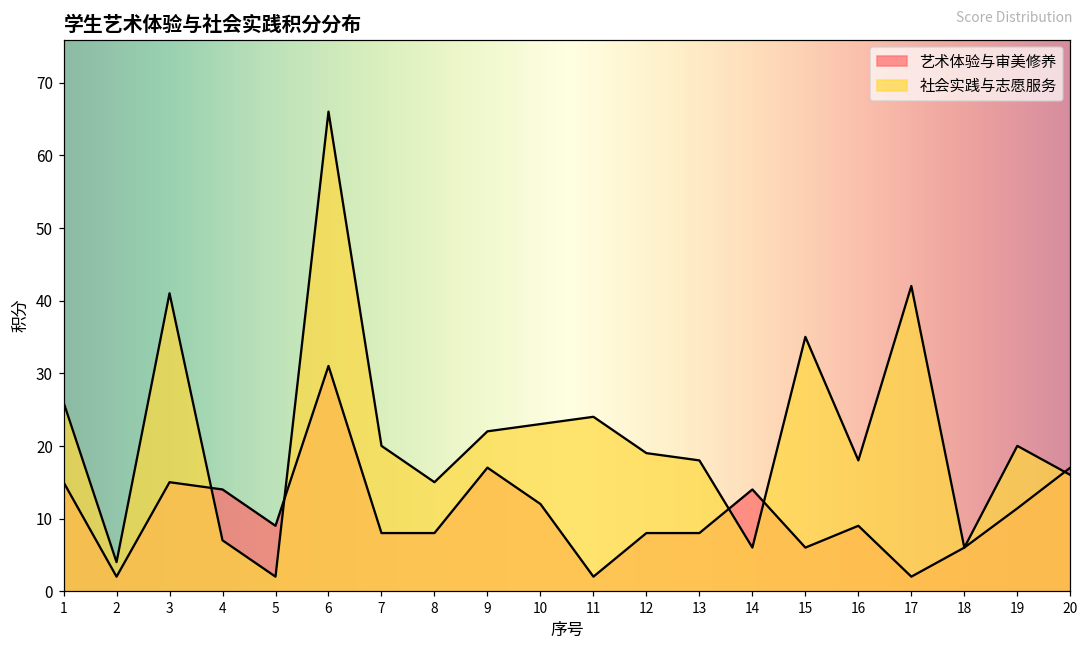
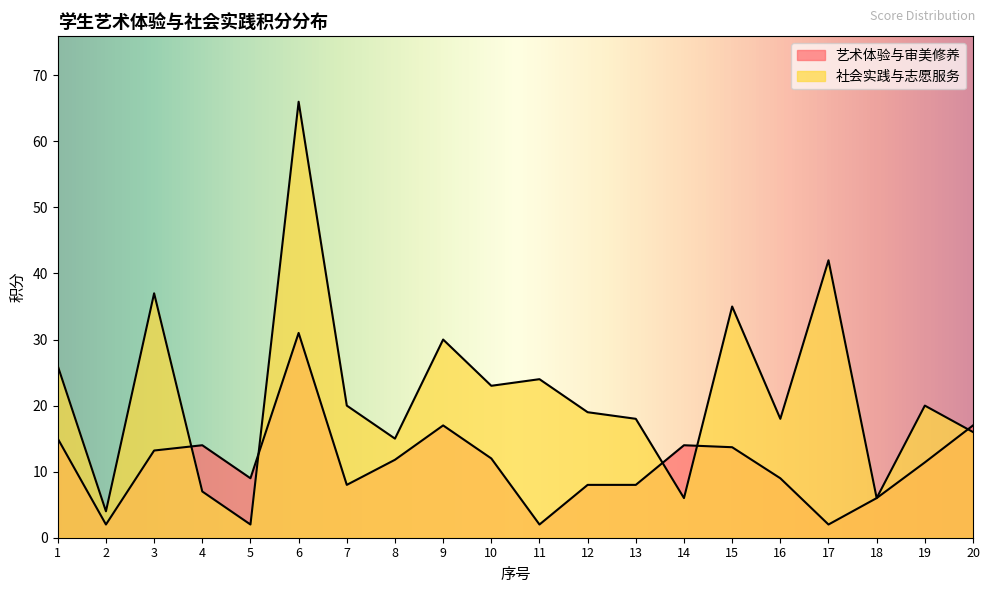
  {
    "艺术体验与审美修养": {
      "1": 15,
      "2": 2,
-     "3": 15,
+     "3": 13,
      "4": 14,
      "5": 9,
      "6": 31,
      "7": 8,
-     "8": 8,
+     "8": 12,
      "9": 17,
      "10": 12,
      "11": 2,
      "12": 8,
      "13": 8,
      "14": 14,
-     "15": 6,
+     "15": 14,
      "16": 9,
      "17": 2,
      "19": 11,
      "20": 17
    },
    "社会实践与志愿服务": {
      "1": 26,
      "2": 4,
-     "3": 41,
+     "3": 37,
      "4": 7,
      "5": 2,
      "6": 66,
      "7": 20,
      "8": 15,
-     "9": 22,
+     "9": 30,
      "10": 23,
      "11": 24,
      "12": 19,
      "13": 18,
      "14": 6,
      "15": 35,
      "16": 18,
      "17": 42,
      "19": 20,
      "20": 16
    }
  }
